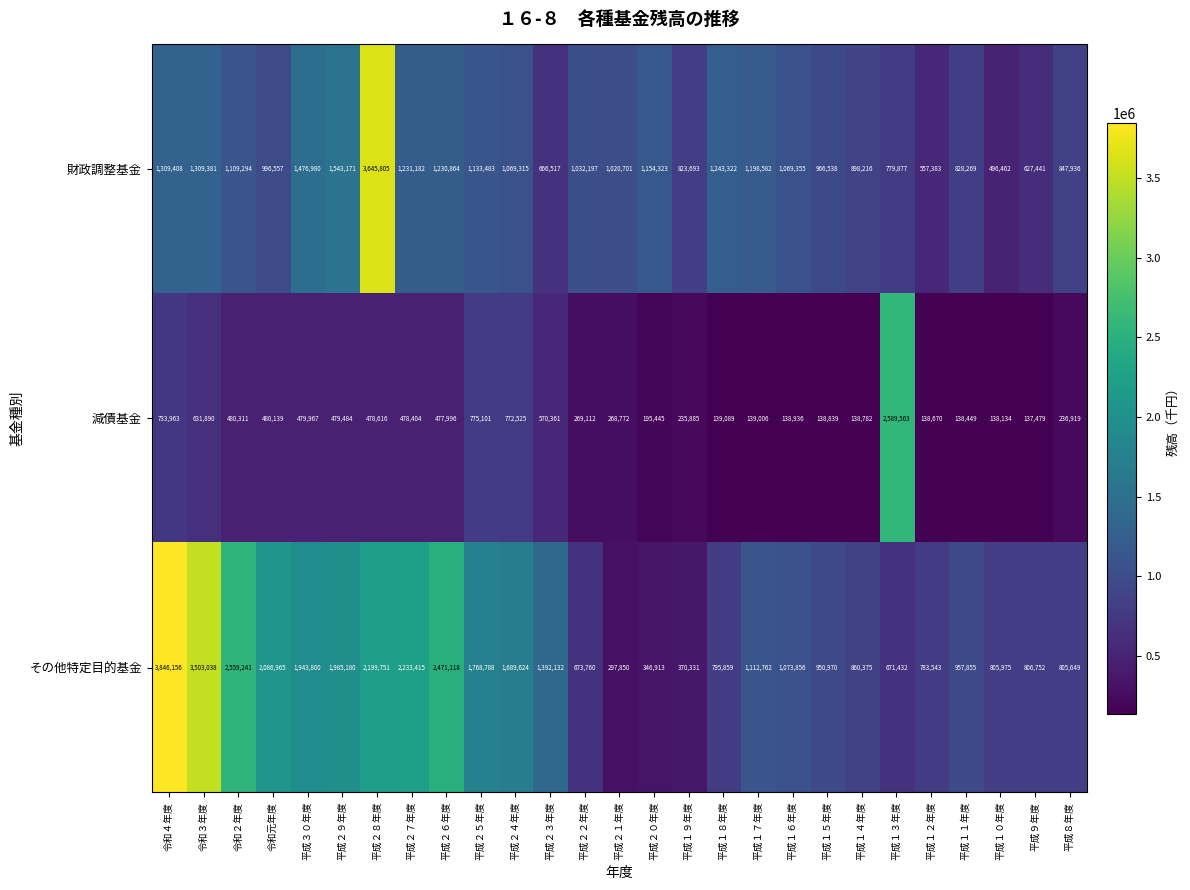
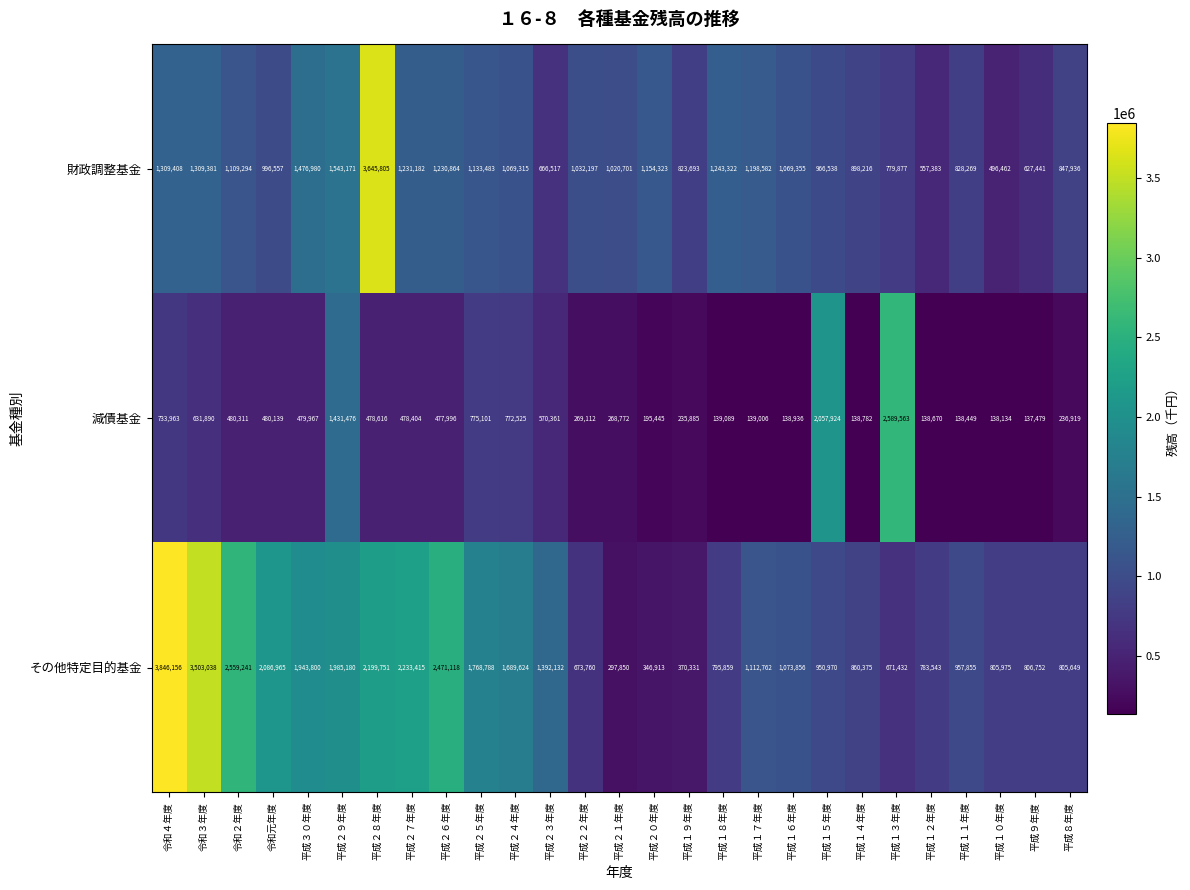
  {
    "財政調整基金": {
      "令和４年度": "1,309,408",
      "令和３年度": "1,309,381",
      "令和２年度": "1,109,294",
      "令和元年度": "996,557",
      "平成３０年度": "1,476,980",
      "平成２９年度": "1,543,171",
      "平成２８年度": "3,645,805",
      "平成２７年度": "1,231,182",
      "平成２６年度": "1,230,864",
      "平成２５年度": "1,133,483",
      "平成２４年度": "1,069,315",
      "平成２３年度": "666,517",
      "平成２２年度": "1,032,197",
      "平成２１年度": "1,020,701",
      "平成２０年度": "1,154,323",
      "平成１９年度": "823,693",
      "平成１８年度": "1,243,322",
      "平成１７年度": "1,198,582",
      "平成１６年度": "1,069,355",
      "平成１５年度": "966,538",
      "平成１４年度": "898,216",
      "平成１３年度": "779,877",
      "平成１２年度": "557,383",
      "平成１１年度": "828,269",
      "平成１０年度": "496,462",
      "平成９年度": "627,441",
      "平成８年度": "847,936"
    },
    "減債基金": {
      "令和４年度": "733,963",
      "令和３年度": "631,890",
      "令和２年度": "480,311",
      "令和元年度": "480,139",
      "平成３０年度": "479,967",
-     "平成２９年度": "479,484",
+     "平成２９年度": "1,431,476",
      "平成２８年度": "478,616",
      "平成２７年度": "478,404",
      "平成２６年度": "477,996",
      "平成２５年度": "775,101",
      "平成２４年度": "772,525",
      "平成２３年度": "570,361",
      "平成２２年度": "269,112",
      "平成２１年度": "268,772",
      "平成２０年度": "195,445",
      "平成１９年度": "235,885",
      "平成１８年度": "139,089",
      "平成１７年度": "139,006",
      "平成１６年度": "138,936",
-     "平成１５年度": "138,839",
+     "平成１５年度": "2,057,924",
      "平成１４年度": "138,782",
      "平成１３年度": "2,589,563",
      "平成１２年度": "138,670",
      "平成１１年度": "138,449",
      "平成１０年度": "138,134",
      "平成９年度": "137,479",
      "平成８年度": "236,919"
    },
    "その他特定目的基金": {
      "令和４年度": "3,846,156",
      "令和３年度": "3,503,038",
      "令和２年度": "2,559,241",
      "令和元年度": "2,086,965",
      "平成３０年度": "1,943,800",
      "平成２９年度": "1,985,180",
      "平成２８年度": "2,199,751",
      "平成２７年度": "2,233,415",
      "平成２６年度": "2,471,118",
      "平成２５年度": "1,768,788",
      "平成２４年度": "1,689,624",
      "平成２３年度": "1,392,132",
      "平成２２年度": "673,760",
      "平成２１年度": "297,850",
      "平成２０年度": "346,913",
      "平成１９年度": "370,331",
      "平成１８年度": "795,859",
      "平成１７年度": "1,112,762",
      "平成１６年度": "1,073,856",
      "平成１５年度": "950,970",
      "平成１４年度": "860,375",
      "平成１３年度": "671,432",
      "平成１２年度": "783,543",
      "平成１１年度": "957,855",
      "平成１０年度": "805,975",
      "平成９年度": "806,752",
      "平成８年度": "805,649"
    }
  }
